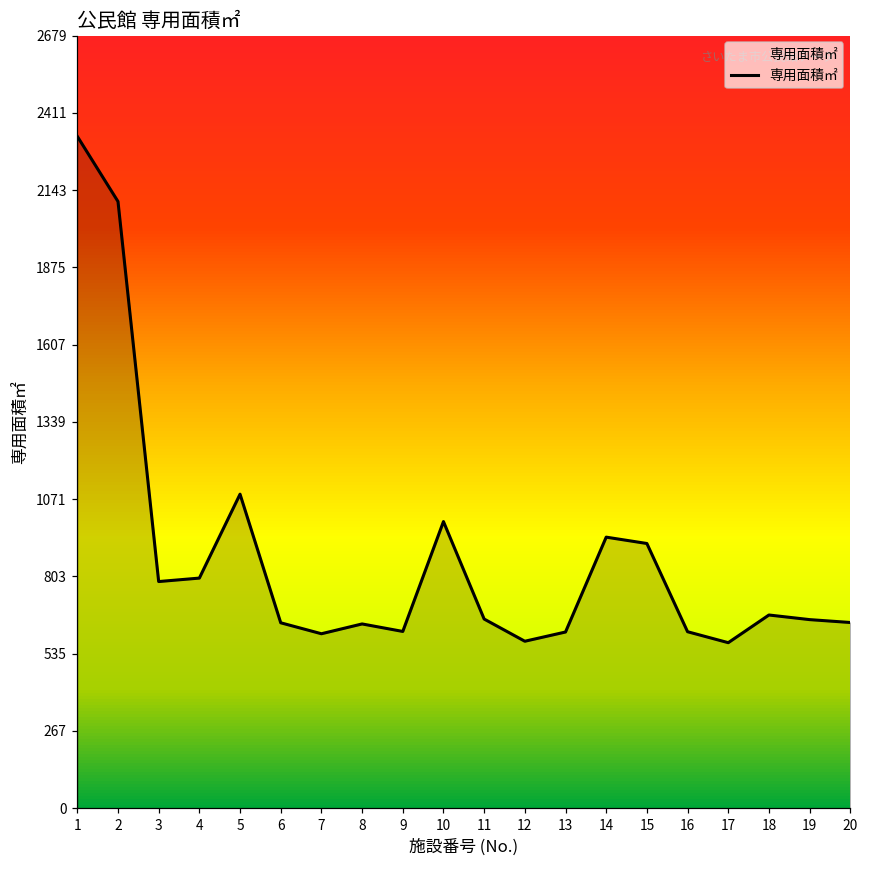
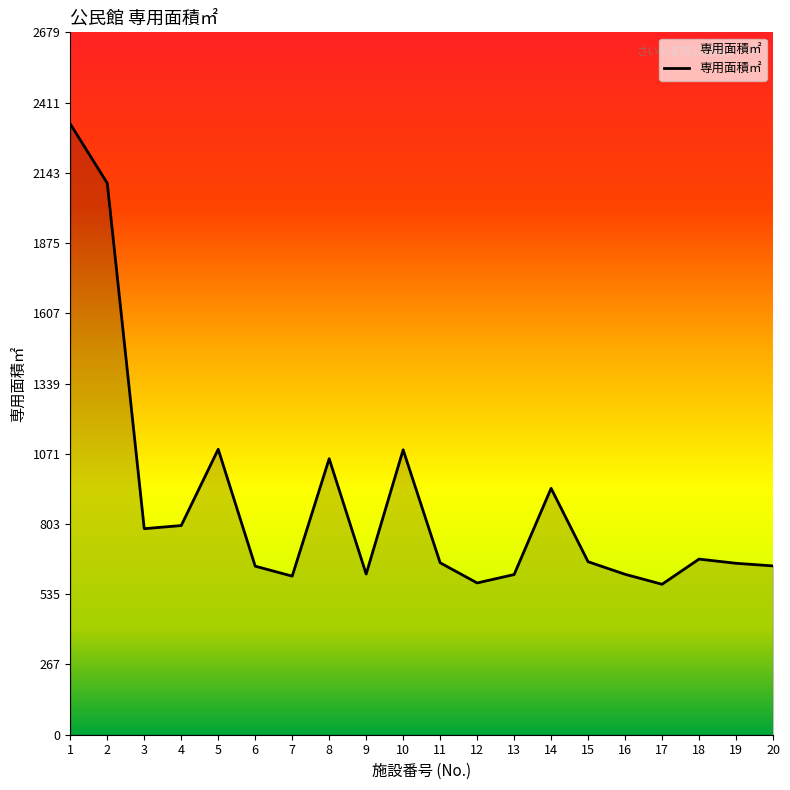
  {
    "1": 2330,
    "2": 2100,
    "3": 790,
    "4": 800,
    "5": 1090,
    "6": 640,
    "7": 610,
-   "8": 640,
+   "8": 1050,
    "9": 610,
-   "10": 990,
+   "10": 1090,
    "11": 660,
    "12": 580,
    "13": 610,
    "14": 940,
-   "15": 920,
+   "15": 660,
    "16": 610,
    "17": 570,
    "18": 670,
    "19": 650,
    "20": 640
  }
